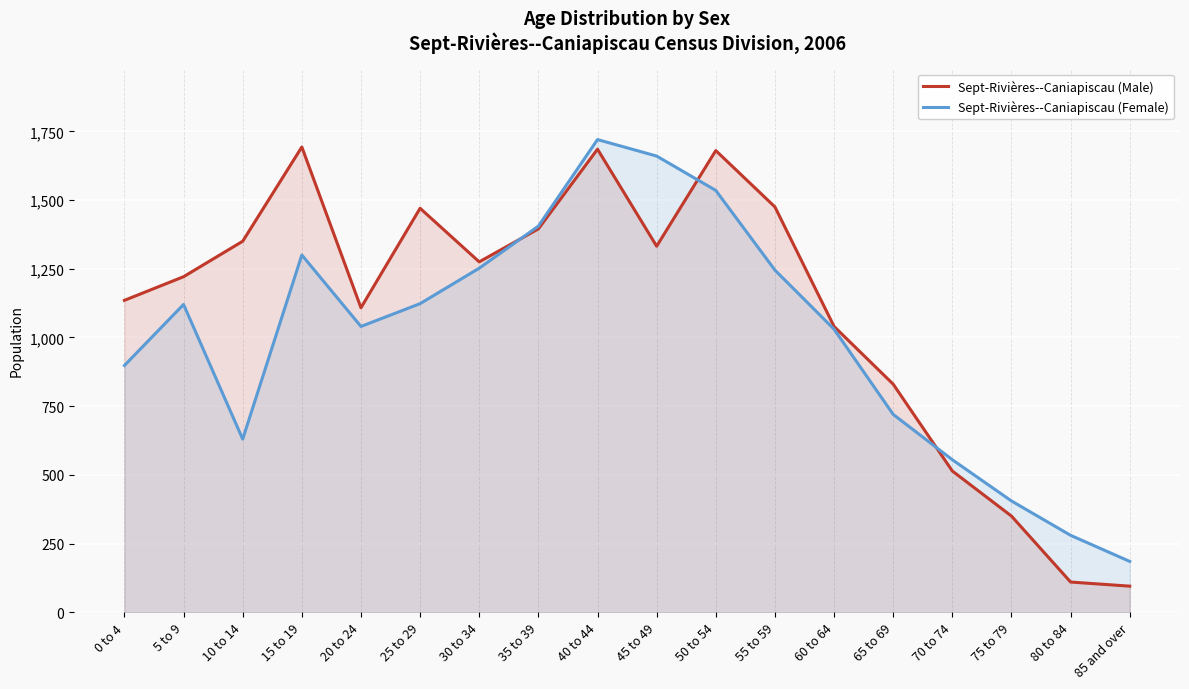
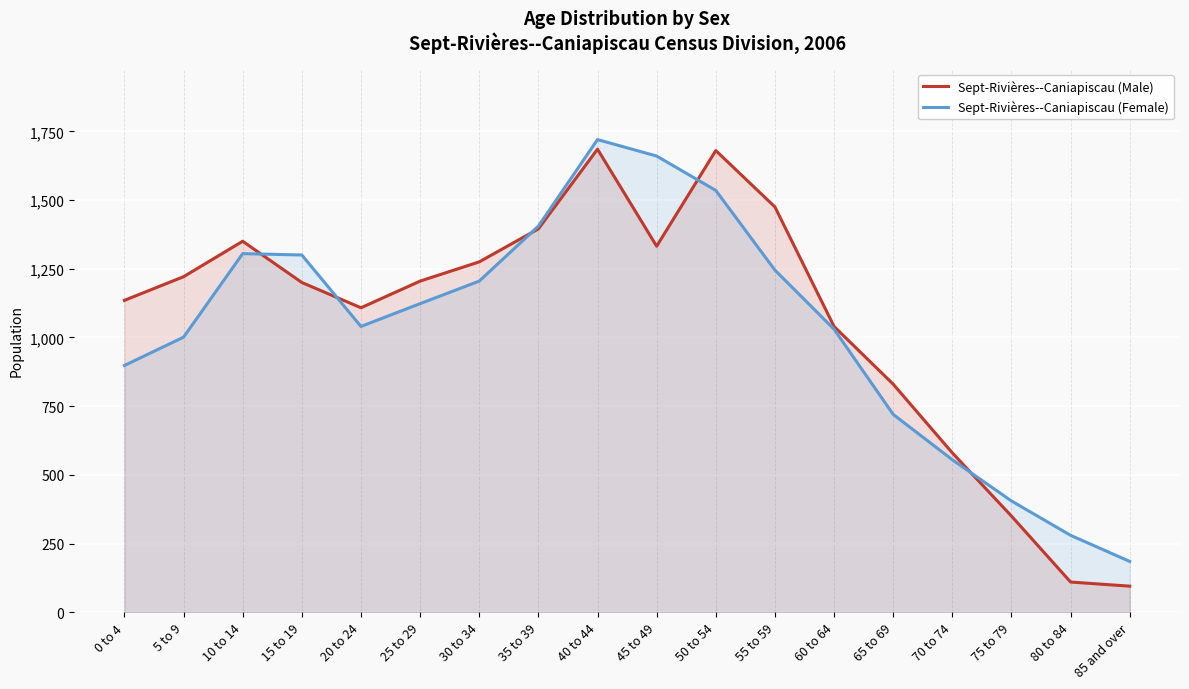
  {
    "Sept-Rivières--Caniapiscau (Male)": {
      "0 to 4": "1,140",
      "5 to 9": "1,220",
      "10 to 14": "1,350",
-     "15 to 19": "1,690",
+     "15 to 19": "1,200",
      "20 to 24": "1,110",
-     "25 to 29": "1,470",
+     "25 to 29": "1,210",
      "30 to 34": "1,280",
      "35 to 39": "1,400",
      "40 to 44": "1,690",
      "45 to 49": "1,330",
      "50 to 54": "1,680",
      "55 to 59": "1,480",
      "60 to 64": "1,040",
      "65 to 69": "830",
-     "70 to 74": "510",
+     "70 to 74": "580",
      "75 to 79": "350",
      "80 to 84": "110",
      "85 and over": "100"
    },
    "Sept-Rivières--Caniapiscau (Female)": {
      "0 to 4": "900",
-     "5 to 9": "1,120",
-     "10 to 14": "630",
+     "5 to 9": "1,000",
+     "10 to 14": "1,310",
      "15 to 19": "1,300",
      "20 to 24": "1,040",
      "25 to 29": "1,120",
-     "30 to 34": "1,250",
+     "30 to 34": "1,210",
      "35 to 39": "1,410",
      "40 to 44": "1,720",
      "45 to 49": "1,660",
      "50 to 54": "1,540",
      "55 to 59": "1,250",
      "60 to 64": "1,030",
      "65 to 69": "720",
      "70 to 74": "560",
      "75 to 79": "410",
      "80 to 84": "280",
      "85 and over": "190"
    }
  }
